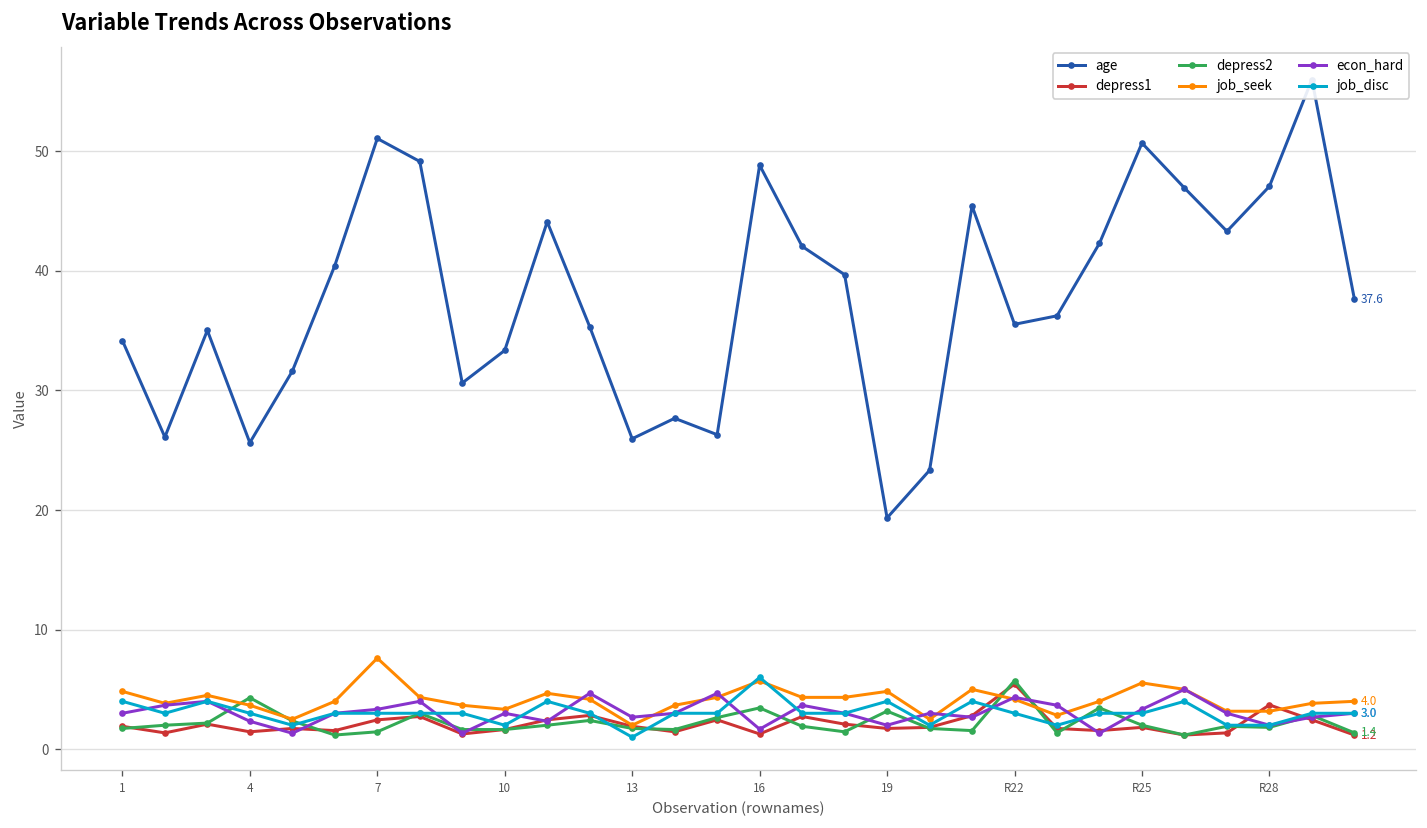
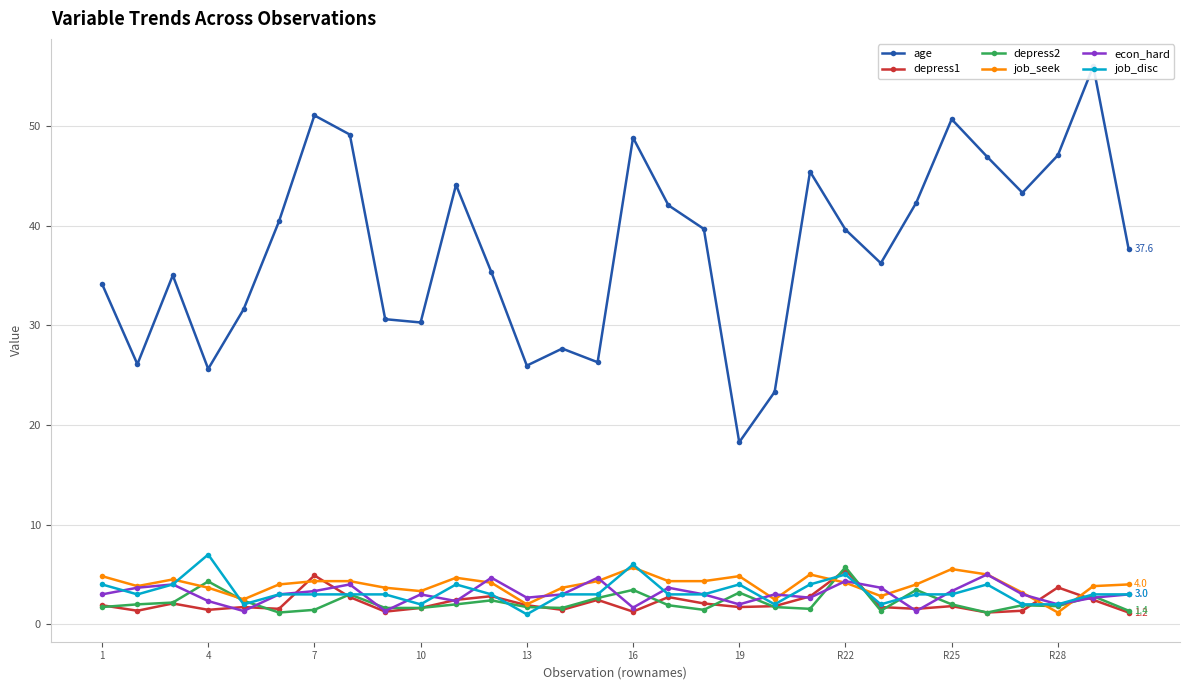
  {
    "age": {
      "1": 34,
      "4": 26,
      "7": 51,
-     "10": 33,
+     "10": 30,
      "13": 26,
      "16": 49,
-     "19": 19,
-     "R22": 36,
+     "19": 18,
+     "R22": 40,
      "R25": 51,
      "R28": 47
    },
    "depress1": {
      "4": 1,
-     "7": 2,
+     "7": 5,
      "16": 1,
      "19": 2,
      "R22": 5,
      "R28": 4
    },
    "depress2": {
      "4": 4,
      "7": 1,
      "16": 3,
      "19": 3,
      "R22": 6
    },
    "job_seek": {
      "1": 5,
      "4": 4,
-     "7": 8,
+     "7": 4,
      "10": 3,
      "16": 6,
      "19": 5,
      "R25": 6,
-     "R28": 3
+     "R28": 1
    },
    "econ_hard": {
      "1": 3,
      "4": 2,
      "7": 3,
      "10": 3,
      "13": 3,
      "16": 2,
      "19": 2,
      "R25": 3
    },
    "job_disc": {
      "1": 4,
-     "4": 3,
+     "4": 7,
      "7": 3,
      "10": 2,
      "13": 1,
      "16": 6,
      "19": 4,
-     "R22": 3,
+     "R22": 5,
      "R25": 3
    }
  }
